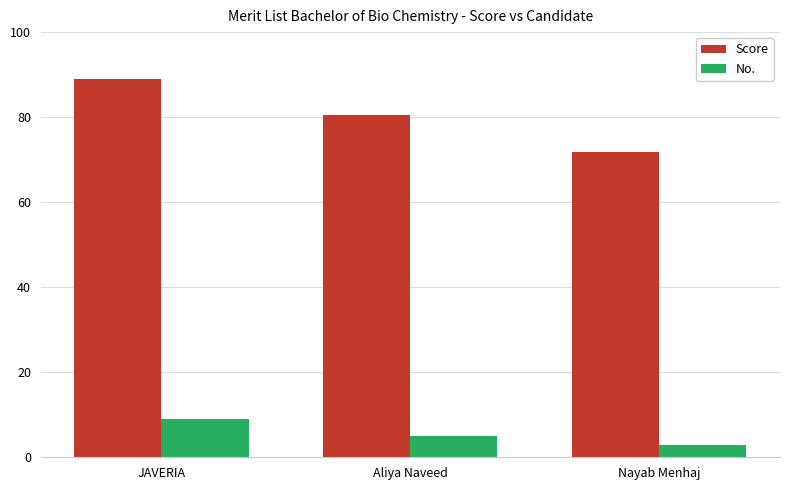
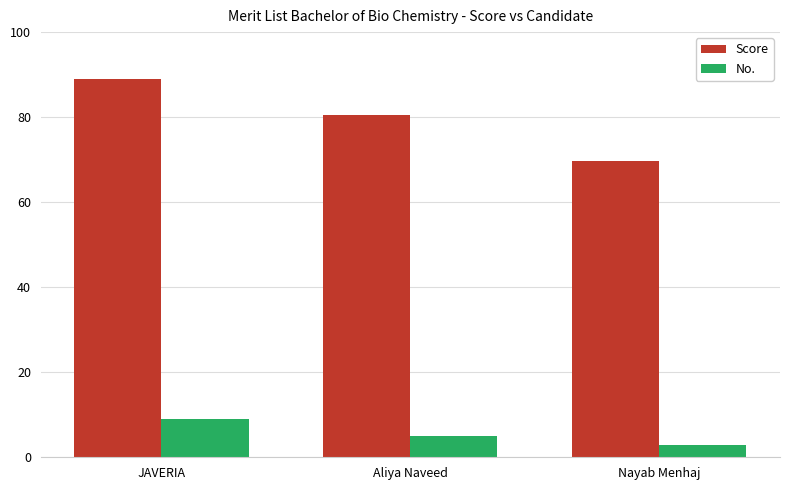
  {
    "Score": {
      "JAVERIA": 89,
      "Aliya Naveed": 80,
-     "Nayab Menhaj": 72
+     "Nayab Menhaj": 70
    },
    "No.": {
      "JAVERIA": 9,
      "Aliya Naveed": 5,
      "Nayab Menhaj": 3
    }
  }
